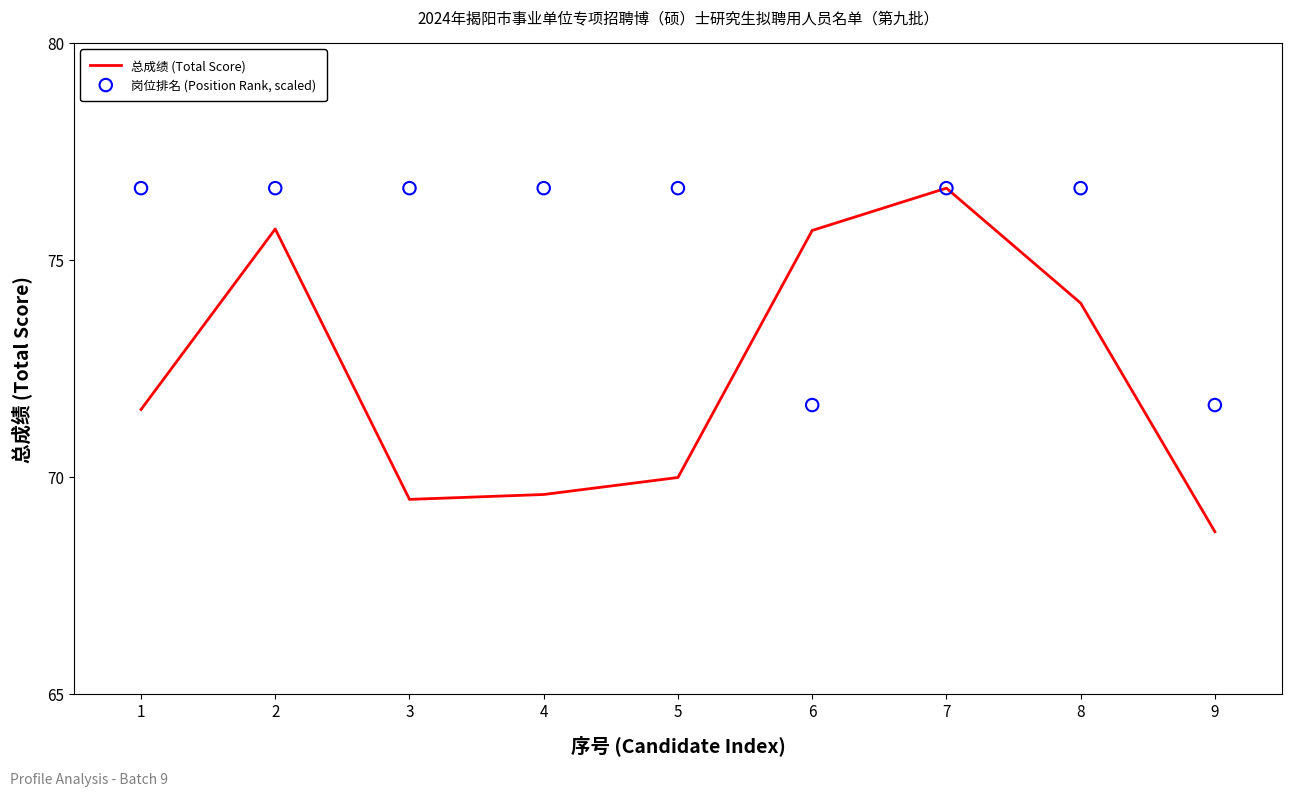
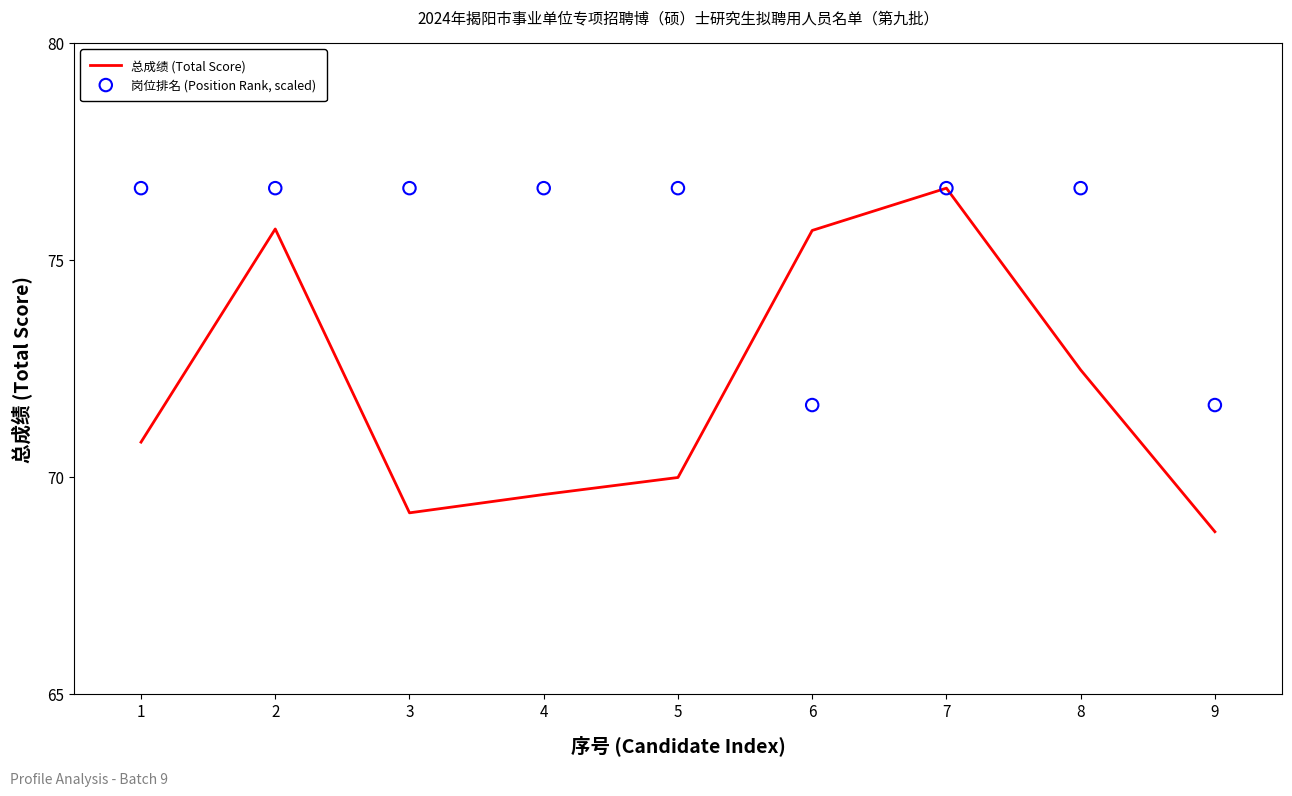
  {
    "总成绩 (Total Score)": {
-     "1": 71.5,
+     "1": 70.8,
      "2": 75.7,
-     "3": 69.5,
+     "3": 69.2,
      "4": 69.6,
      "5": 70.0,
      "6": 75.7,
-     "8": 74.0,
+     "8": 72.5,
      "9": 68.7
    }
  }
